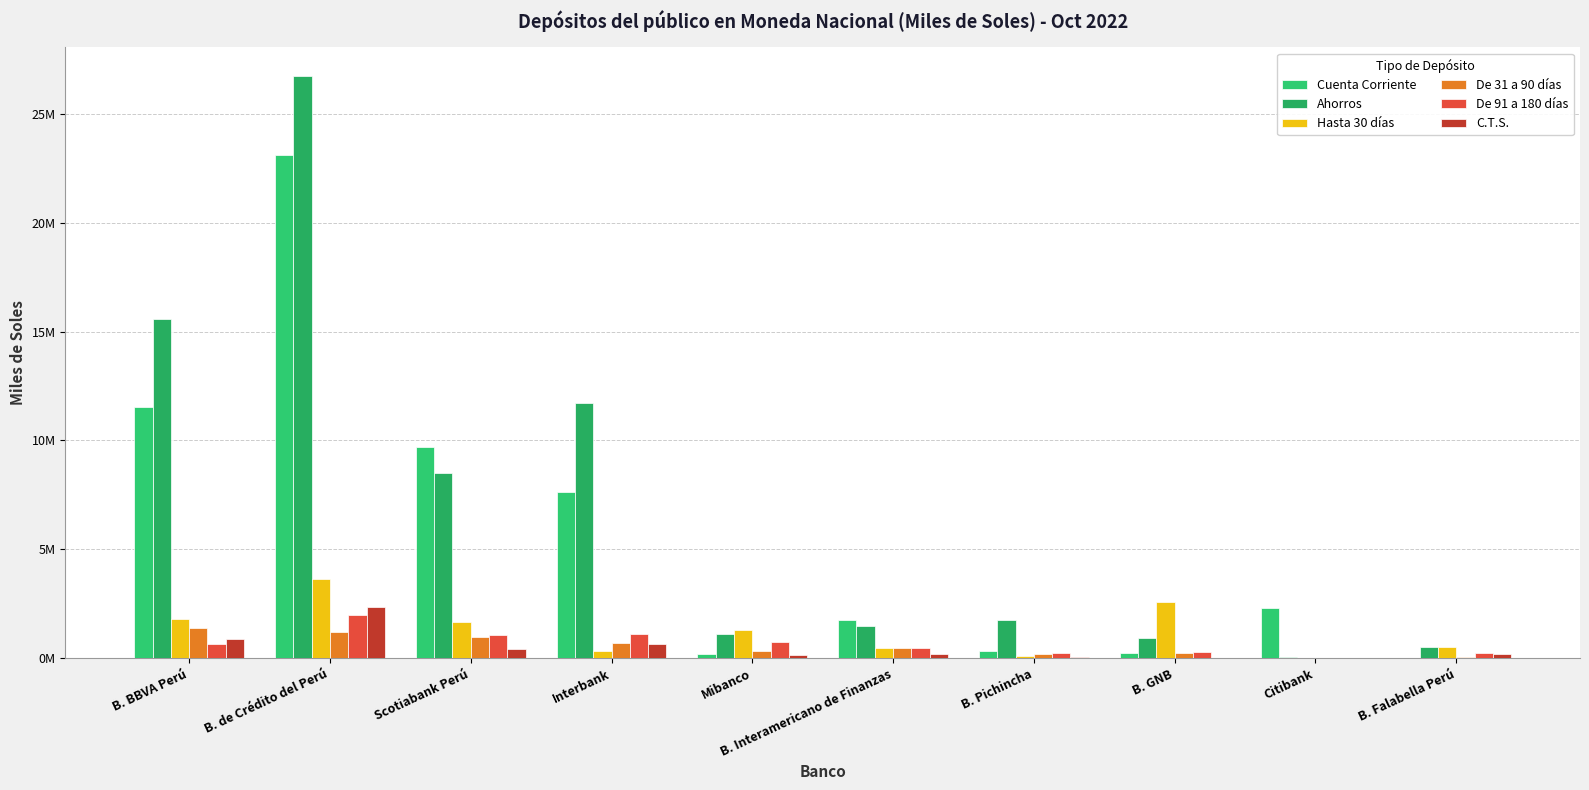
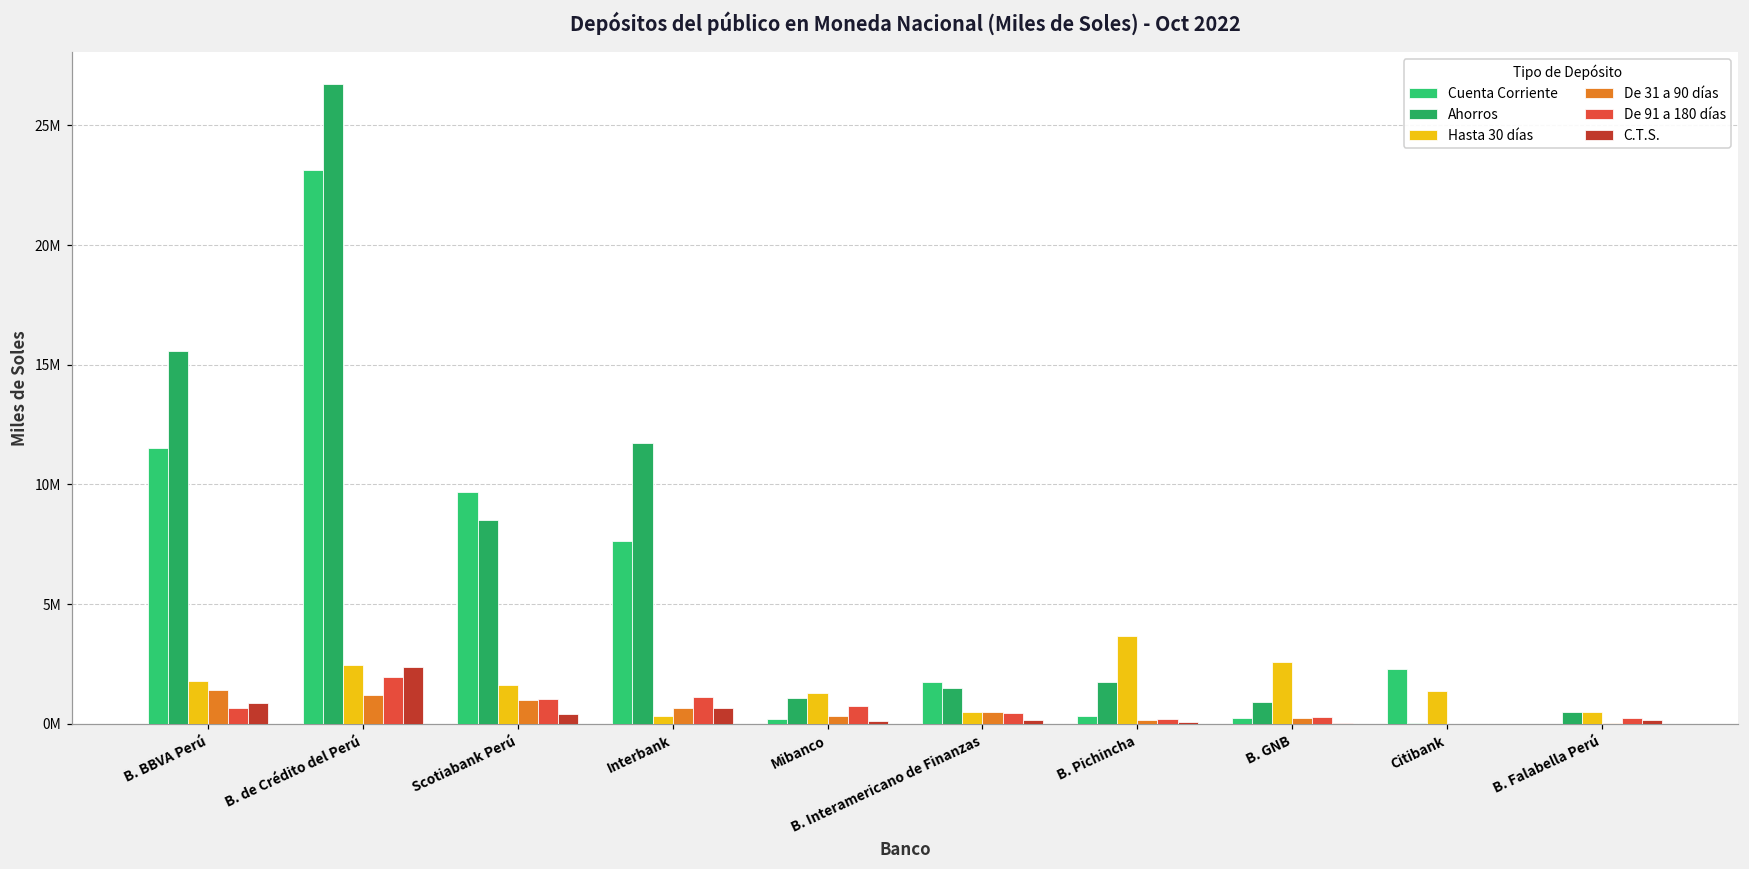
  {
    "Hasta 30 días": {
      "B. BBVA Perú": 1800000,
-     "B. de Crédito del Perú": 3600000,
+     "B. de Crédito del Perú": 2400000,
      "Scotiabank Perú": 1600000,
      "Interbank": 300000,
      "Mibanco": 1300000,
      "B. Interamericano de Finanzas": 500000,
-     "B. Pichincha": 100000,
+     "B. Pichincha": 3700000,
      "B. GNB": 2600000,
-     "Citibank": 0,
+     "Citibank": 1400000,
      "B. Falabella Perú": 500000
    }
  }
